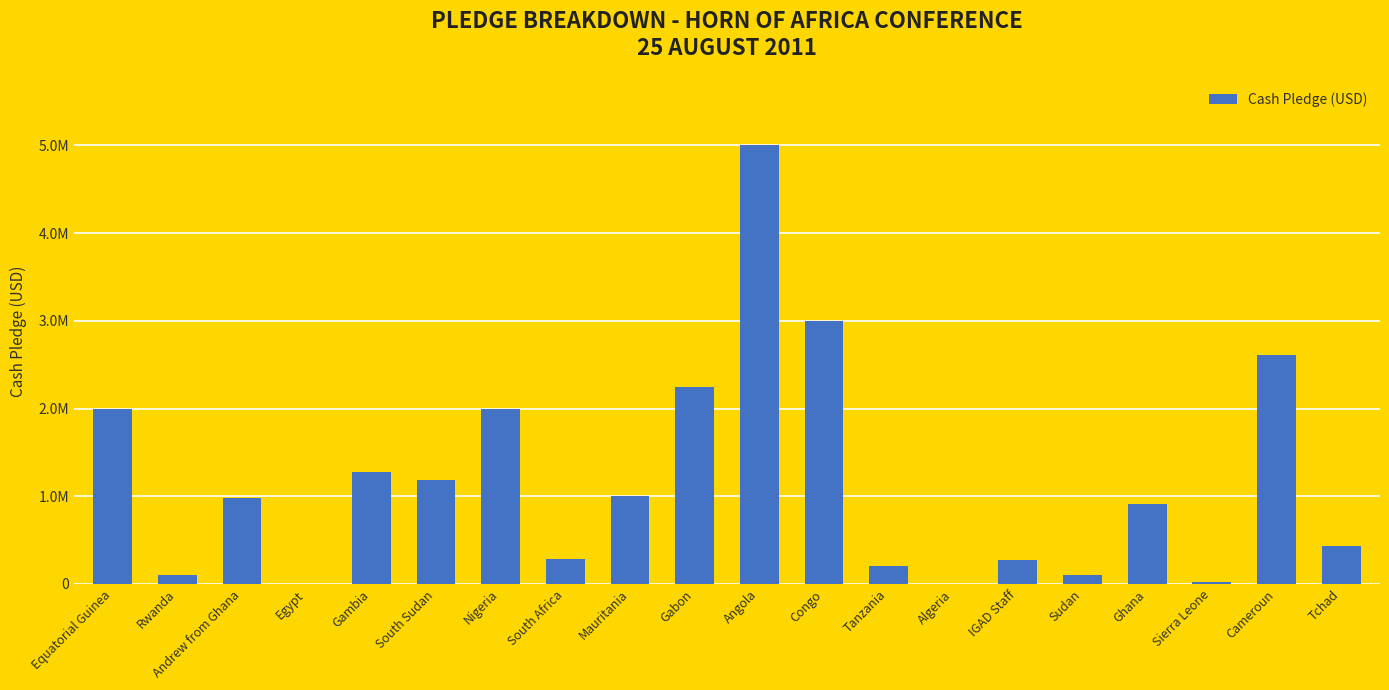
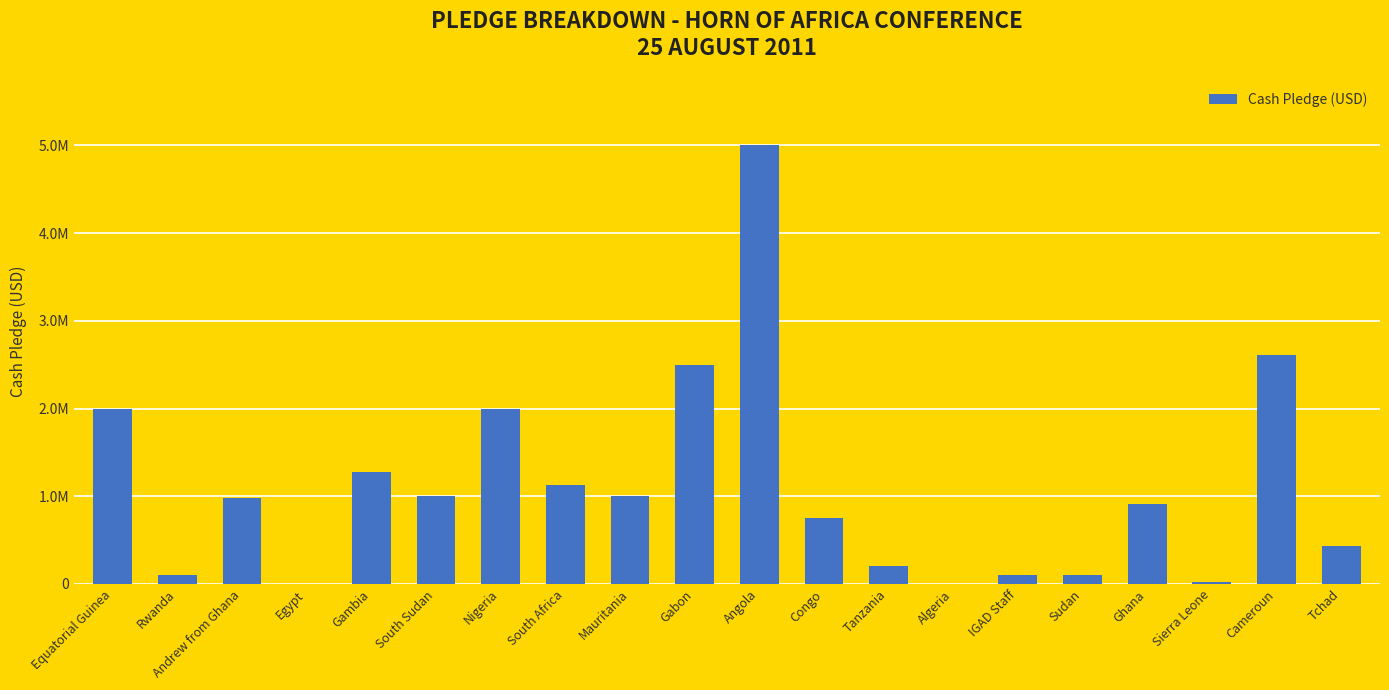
  {
    "Equatorial Guinea": 2000000,
    "Rwanda": 100000,
    "Andrew from Ghana": 1000000,
    "Egypt": 0,
    "Gambia": 1300000,
-   "South Sudan": 1200000,
+   "South Sudan": 1000000,
    "Nigeria": 2000000,
-   "South Africa": 300000,
+   "South Africa": 1100000,
    "Mauritania": 1000000,
-   "Gabon": 2200000,
+   "Gabon": 2500000,
    "Angola": 5000000,
-   "Congo": 3000000,
+   "Congo": 800000,
    "Tanzania": 200000,
    "Algeria": 0,
-   "IGAD Staff": 300000,
+   "IGAD Staff": 100000,
    "Sudan": 100000,
    "Ghana": 900000,
    "Cameroun": 2600000,
    "Tchad": 400000
  }
